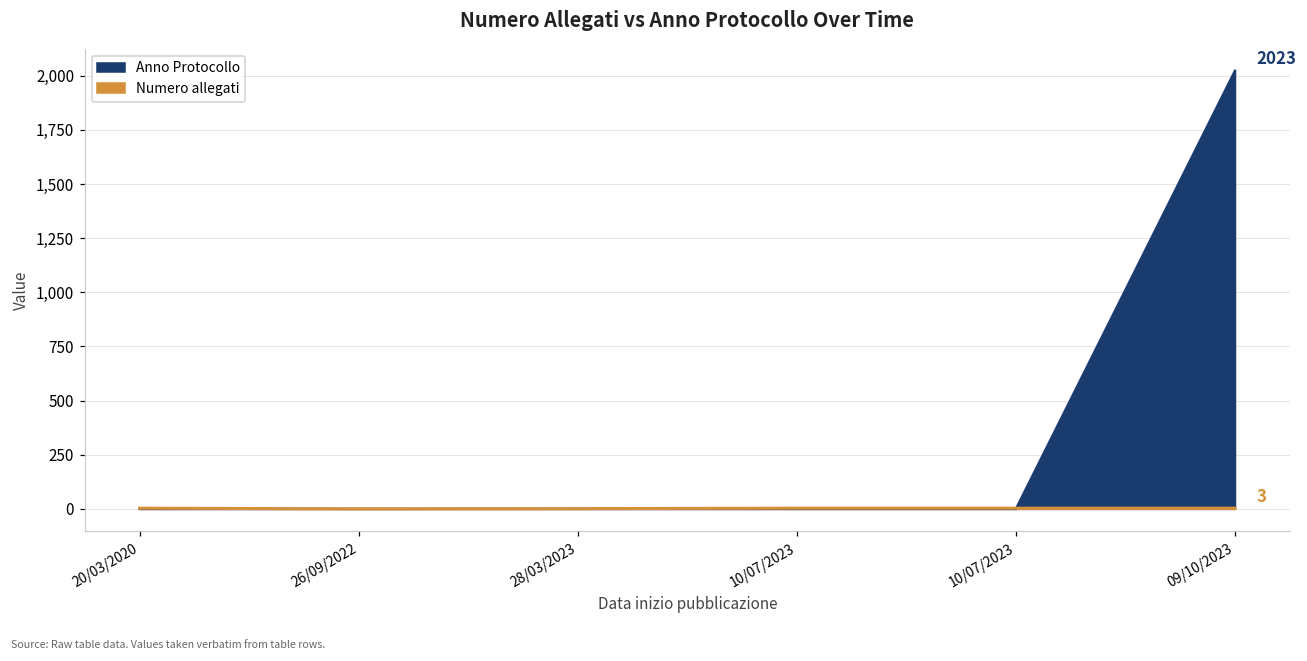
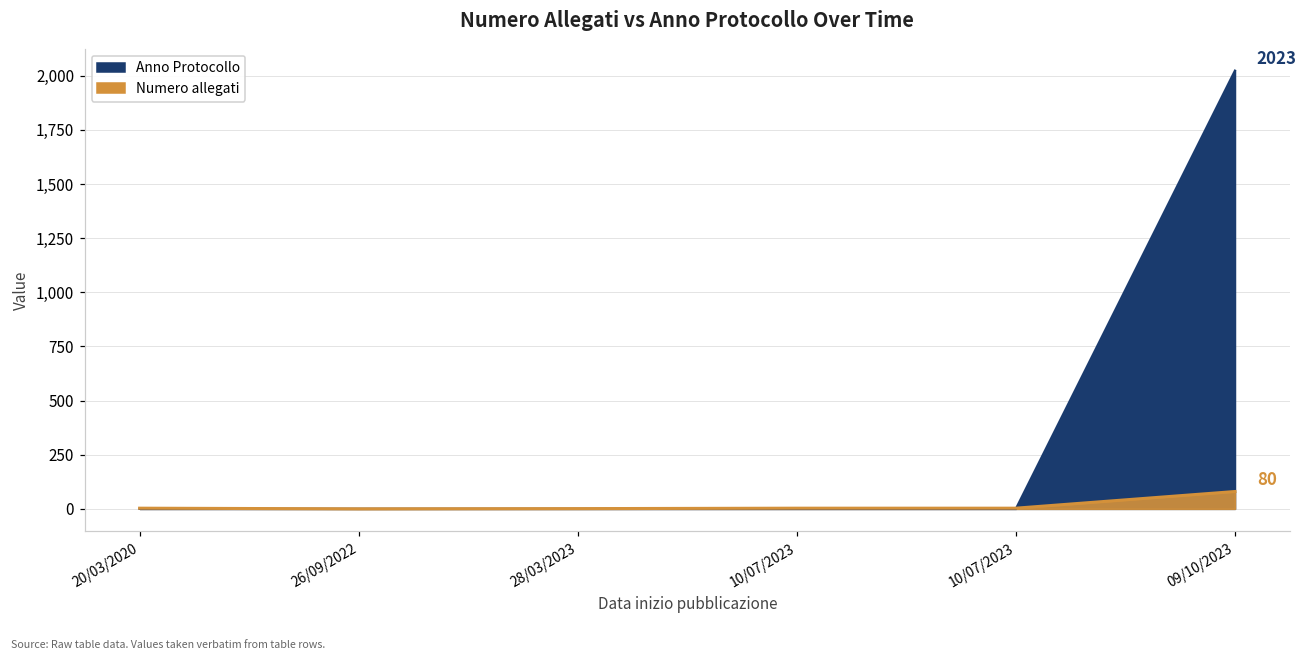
  {
    "Anno Protocollo": {
      "09/10/2023": 2023
    },
    "Numero allegati": {
-     "09/10/2023": 3
+     "09/10/2023": 80
    }
  }
